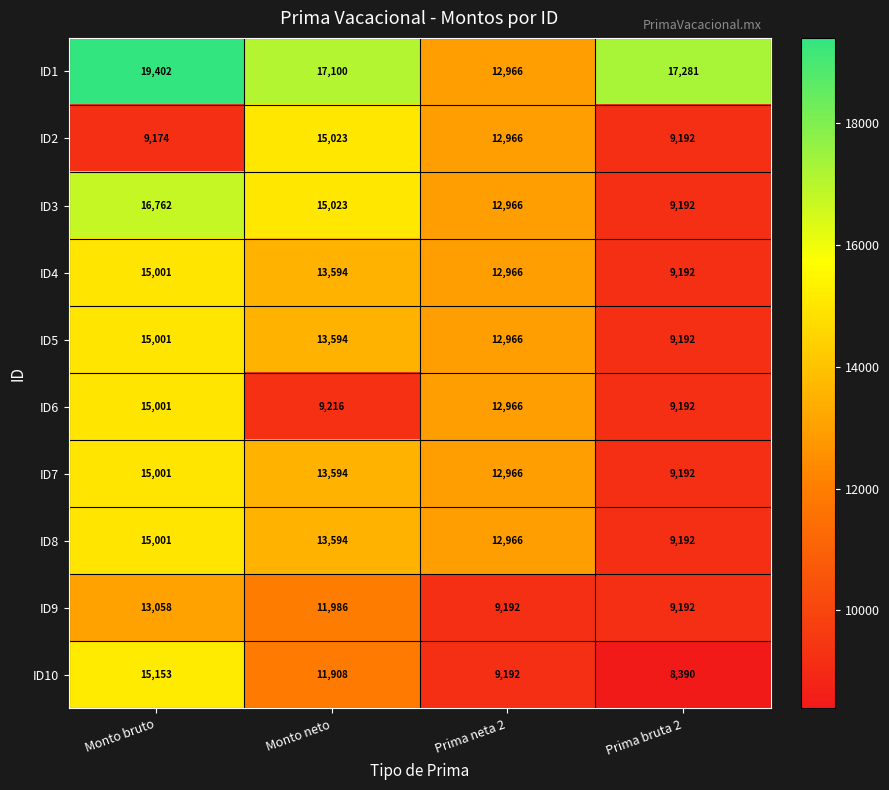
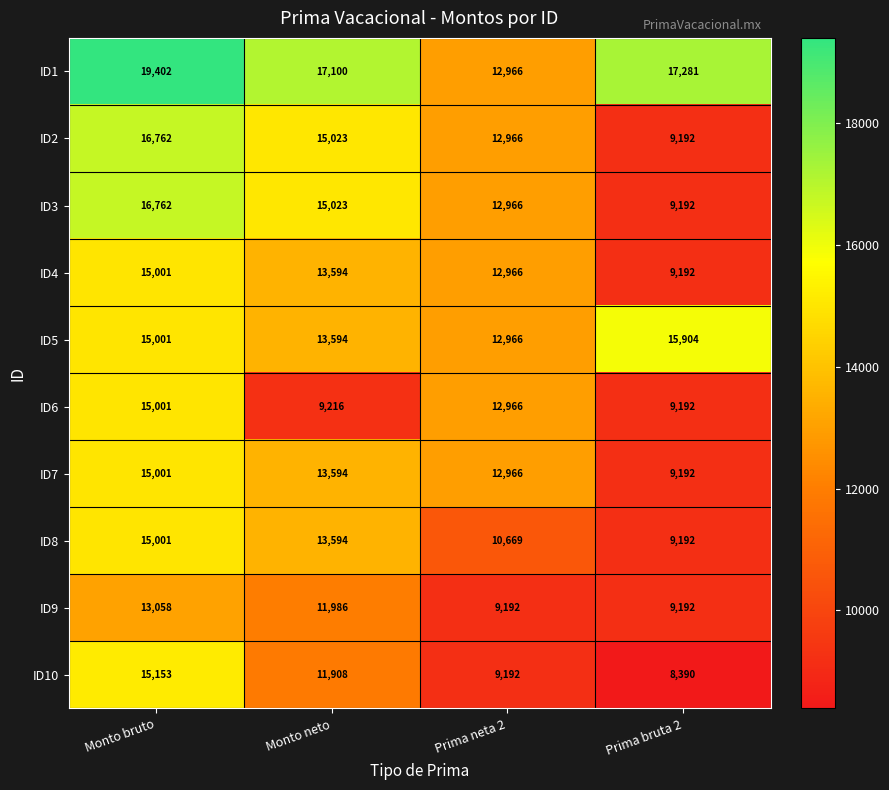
  {
    "ID1": {
      "Monto bruto": "19,402",
      "Monto neto": "17,100",
      "Prima neta 2": "12,966",
      "Prima bruta 2": "17,281"
    },
    "ID2": {
-     "Monto bruto": "9,174",
+     "Monto bruto": "16,762",
      "Monto neto": "15,023",
      "Prima neta 2": "12,966",
      "Prima bruta 2": "9,192"
    },
    "ID3": {
      "Monto bruto": "16,762",
      "Monto neto": "15,023",
      "Prima neta 2": "12,966",
      "Prima bruta 2": "9,192"
    },
    "ID4": {
      "Monto bruto": "15,001",
      "Monto neto": "13,594",
      "Prima neta 2": "12,966",
      "Prima bruta 2": "9,192"
    },
    "ID5": {
      "Monto bruto": "15,001",
      "Monto neto": "13,594",
      "Prima neta 2": "12,966",
-     "Prima bruta 2": "9,192"
+     "Prima bruta 2": "15,904"
    },
    "ID6": {
      "Monto bruto": "15,001",
      "Monto neto": "9,216",
      "Prima neta 2": "12,966",
      "Prima bruta 2": "9,192"
    },
    "ID7": {
      "Monto bruto": "15,001",
      "Monto neto": "13,594",
      "Prima neta 2": "12,966",
      "Prima bruta 2": "9,192"
    },
    "ID8": {
      "Monto bruto": "15,001",
      "Monto neto": "13,594",
-     "Prima neta 2": "12,966",
+     "Prima neta 2": "10,669",
      "Prima bruta 2": "9,192"
    },
    "ID9": {
      "Monto bruto": "13,058",
      "Monto neto": "11,986",
      "Prima neta 2": "9,192",
      "Prima bruta 2": "9,192"
    },
    "ID10": {
      "Monto bruto": "15,153",
      "Monto neto": "11,908",
      "Prima neta 2": "9,192",
      "Prima bruta 2": "8,390"
    }
  }
